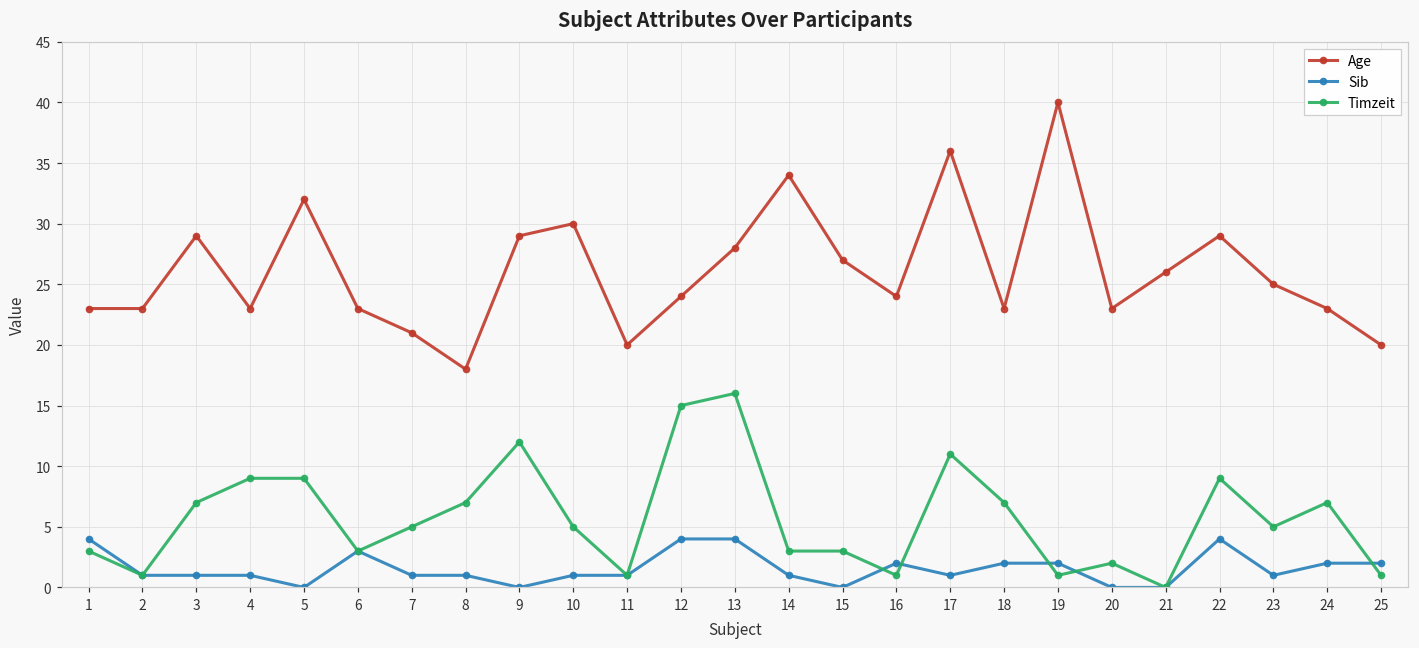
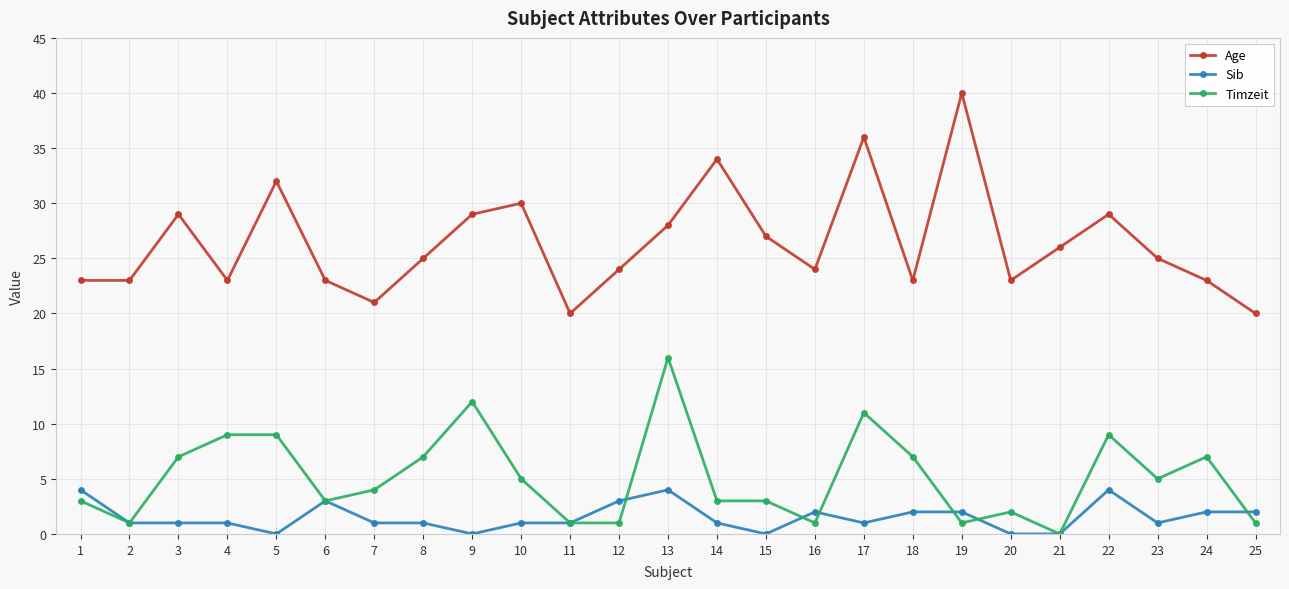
  {
    "Age": {
      "1": 23,
      "2": 23,
      "3": 29,
      "4": 23,
      "5": 32,
      "6": 23,
      "7": 21,
-     "8": 18,
+     "8": 25,
      "9": 29,
      "10": 30,
      "11": 20,
      "12": 24,
      "13": 28,
      "14": 34,
      "15": 27,
      "16": 24,
      "17": 36,
      "18": 23,
      "19": 40,
      "20": 23,
      "21": 26,
      "22": 29,
      "23": 25,
      "24": 23,
      "25": 20
    },
    "Sib": {
      "1": 4,
      "3": 1,
      "4": 1,
      "5": 0,
      "7": 1,
      "8": 1,
      "9": 0,
      "10": 1,
-     "12": 4,
+     "12": 3,
      "13": 4,
      "14": 1,
      "15": 0,
      "16": 2,
      "17": 1,
      "18": 2,
      "19": 2,
      "20": 0,
      "22": 4,
      "23": 1,
      "24": 2,
      "25": 2
    },
    "Timzeit": {
      "1": 3,
      "3": 7,
      "4": 9,
      "5": 9,
-     "7": 5,
+     "7": 4,
      "8": 7,
      "9": 12,
      "10": 5,
-     "12": 15,
+     "12": 1,
      "13": 16,
      "14": 3,
      "15": 3,
      "16": 1,
      "17": 11,
      "18": 7,
      "19": 1,
      "20": 2,
      "22": 9,
      "23": 5,
      "24": 7,
      "25": 1
    }
  }
